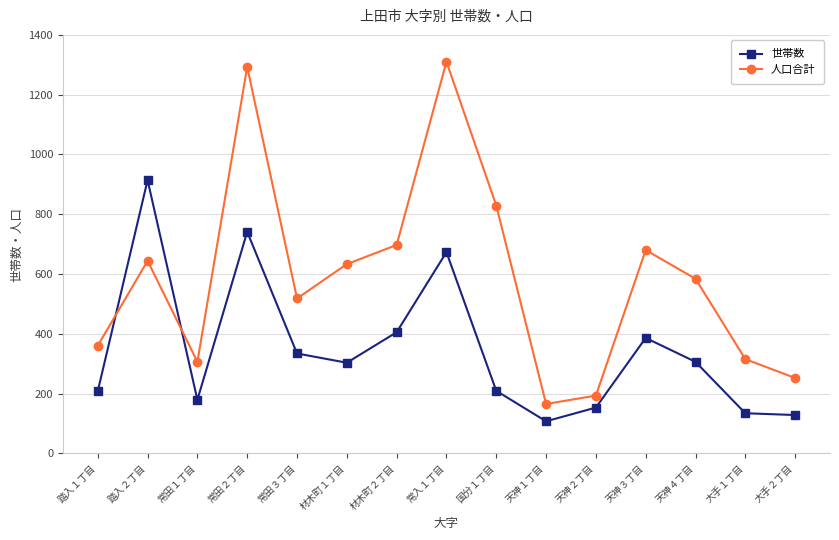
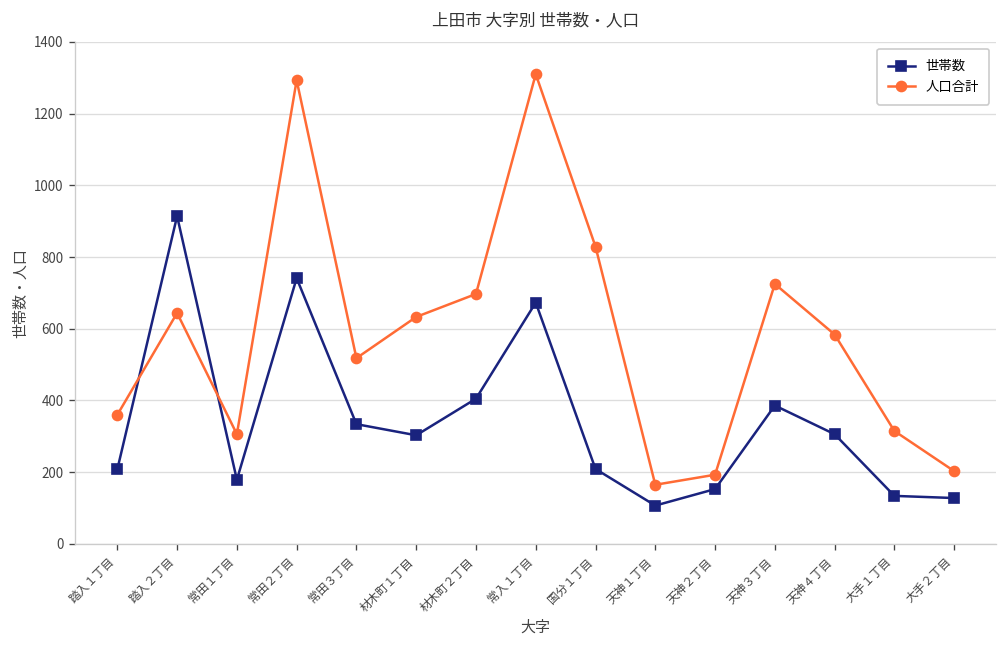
  {
    "世帯数": {
      "踏入１丁目": 210,
      "踏入２丁目": 910,
      "常田１丁目": 180,
      "常田２丁目": 740,
      "常田３丁目": 330,
      "材木町１丁目": 300,
      "材木町２丁目": 410,
      "常入１丁目": 670,
      "国分１丁目": 210,
      "天神１丁目": 110,
      "天神２丁目": 150,
      "天神３丁目": 390,
      "天神４丁目": 310,
      "大手１丁目": 130,
      "大手２丁目": 130
    },
    "人口合計": {
      "踏入１丁目": 360,
      "踏入２丁目": 640,
      "常田１丁目": 310,
      "常田２丁目": 1290,
      "常田３丁目": 520,
      "材木町１丁目": 630,
      "材木町２丁目": 700,
      "常入１丁目": 1310,
      "国分１丁目": 830,
      "天神１丁目": 170,
      "天神２丁目": 190,
-     "天神３丁目": 680,
+     "天神３丁目": 730,
      "天神４丁目": 580,
      "大手１丁目": 320,
-     "大手２丁目": 250
+     "大手２丁目": 200
    }
  }
